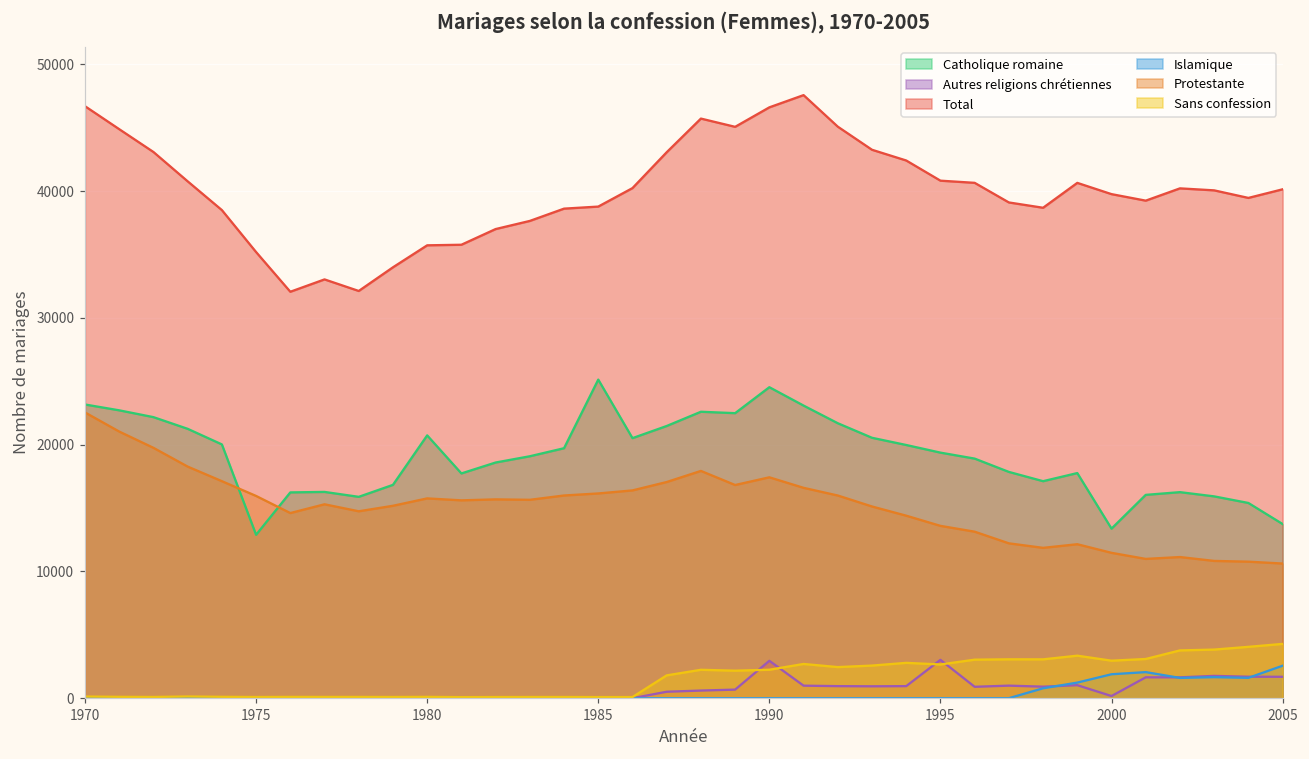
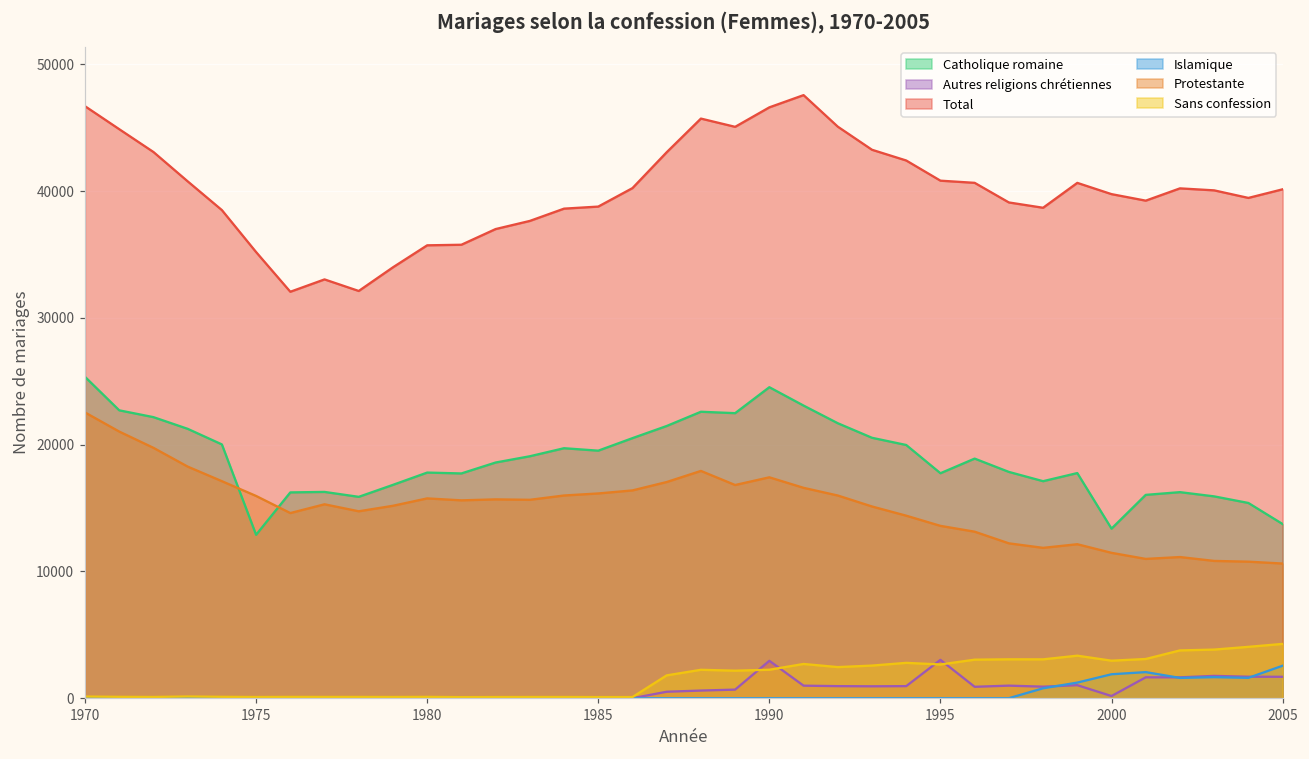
  {
    "Catholique romaine": {
-     "1970": 23200,
+     "1970": 25300,
      "1975": 12900,
-     "1980": 20700,
-     "1985": 25100,
+     "1980": 17800,
+     "1985": 19500,
      "1990": 24500,
-     "1995": 19400,
+     "1995": 17700,
      "2000": 13400,
      "2005": 13700
    },
    "Autres religions chrétiennes": {
      "1990": 3000,
      "1995": 3000,
      "2000": 200,
      "2005": 1700
    },
    "Islamique": {
      "1990": 0,
      "1995": 0,
      "2000": 1900,
      "2005": 2600
    }
  }
